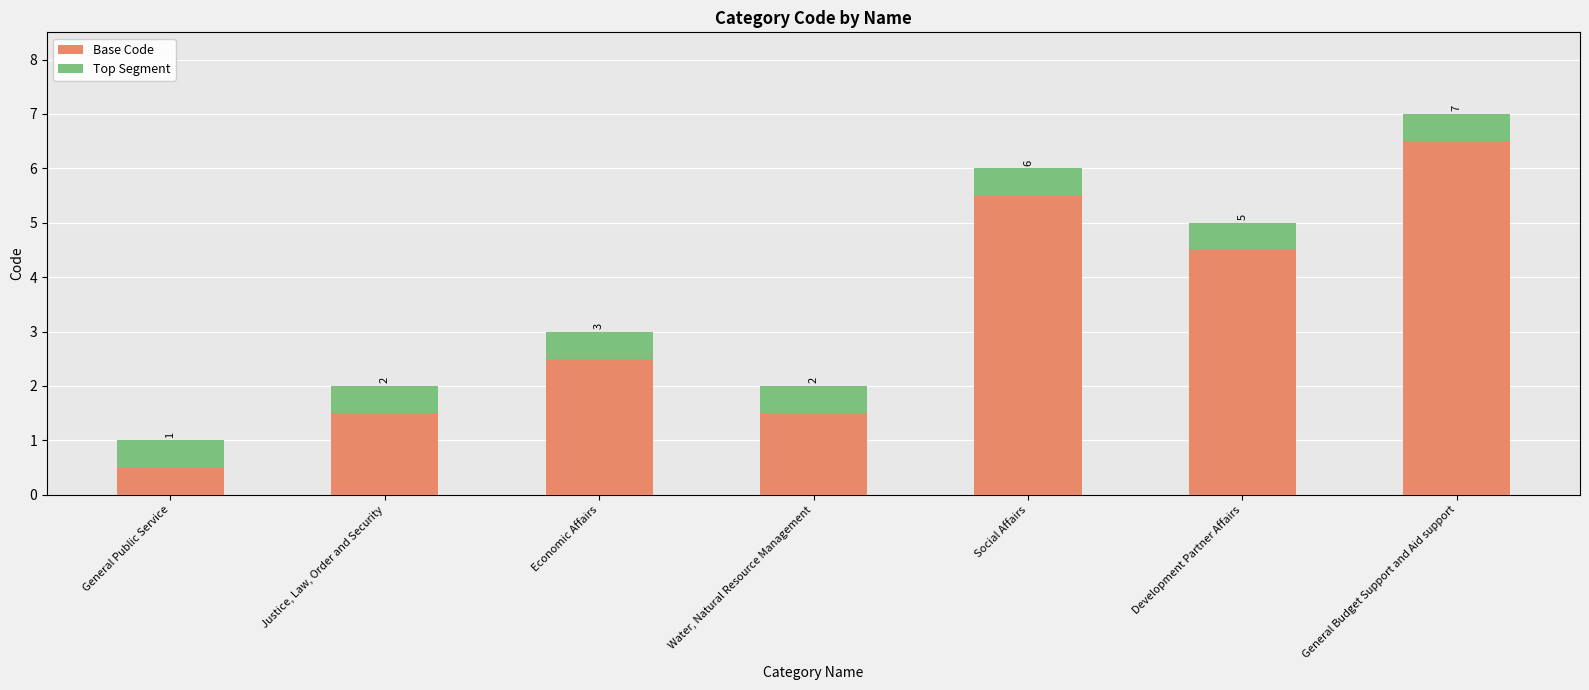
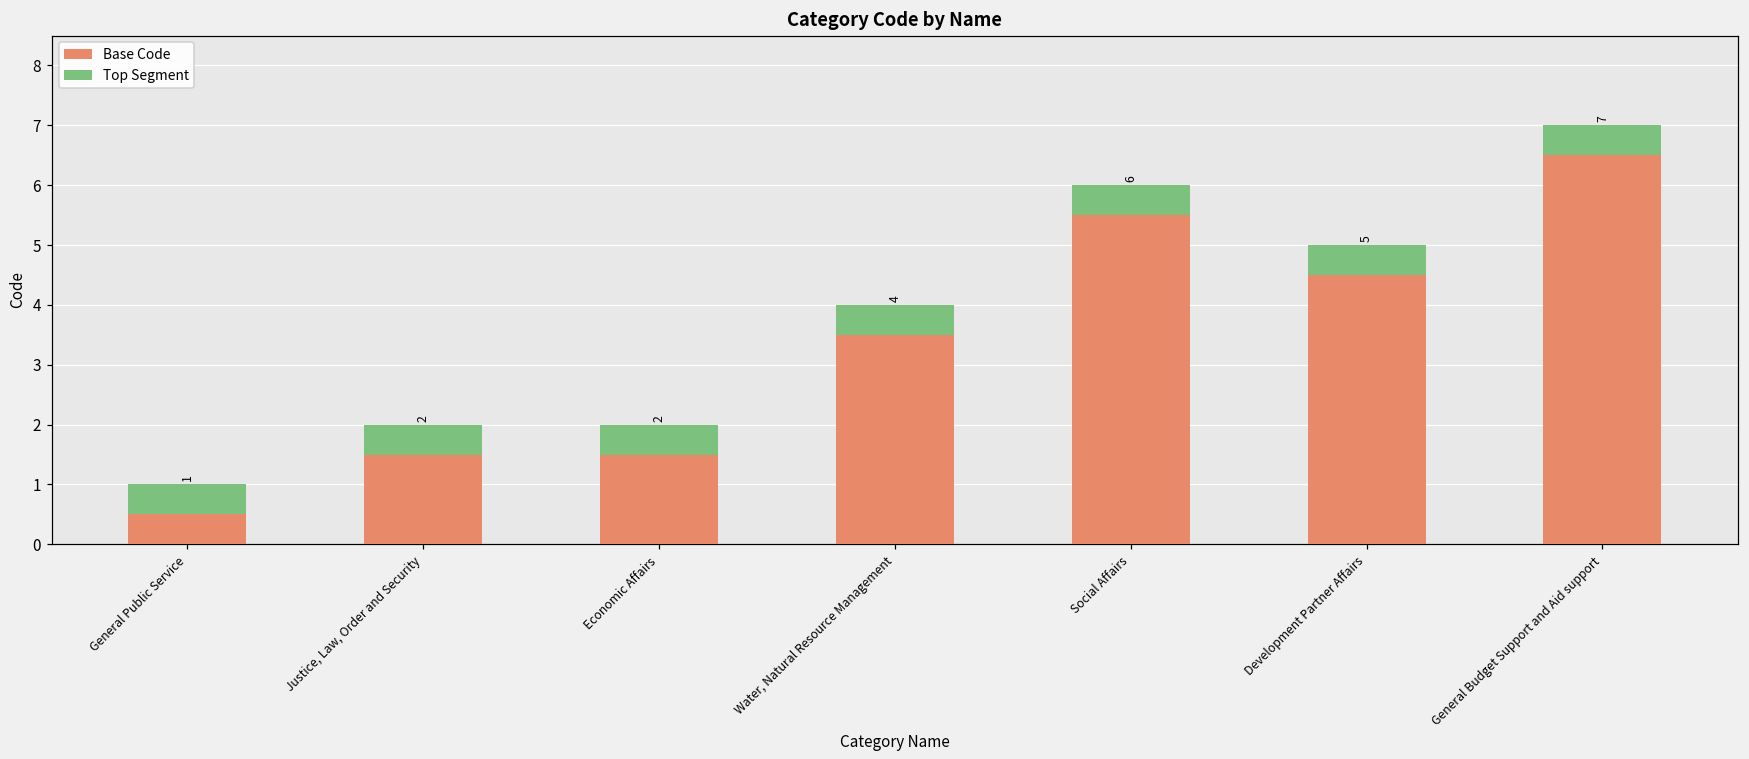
  {
    "Base Code": {
-     "Economic Affairs": 3,
-     "Water, Natural Resource Management": 2
+     "Economic Affairs": 2,
+     "Water, Natural Resource Management": 4
    },
    "Top Segment": {
      "General Public Service": 1
    }
  }
